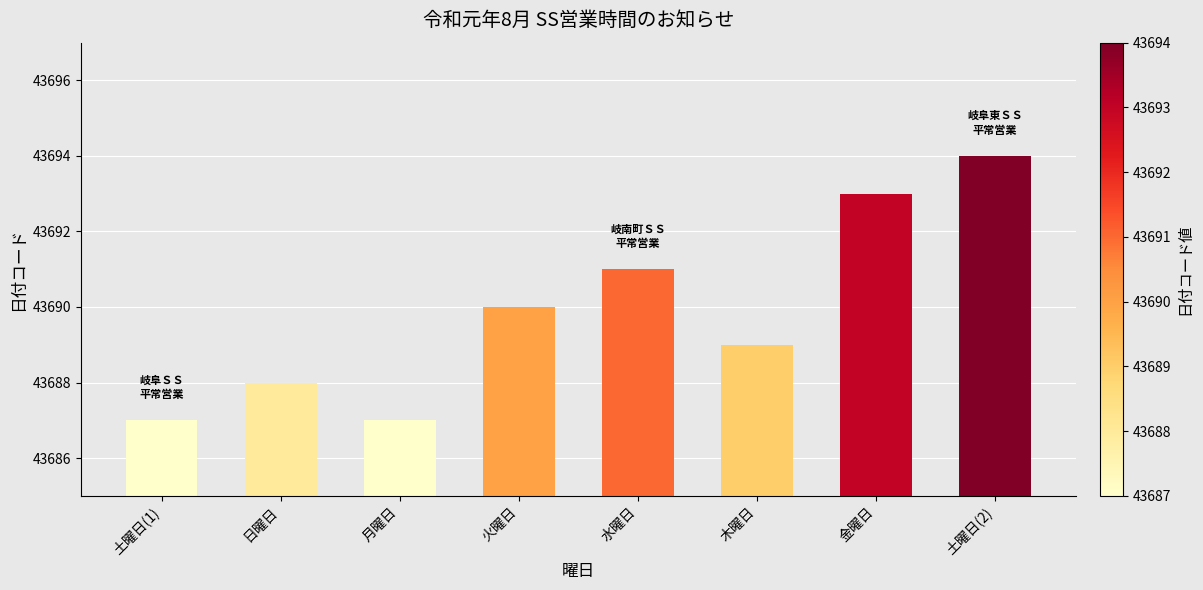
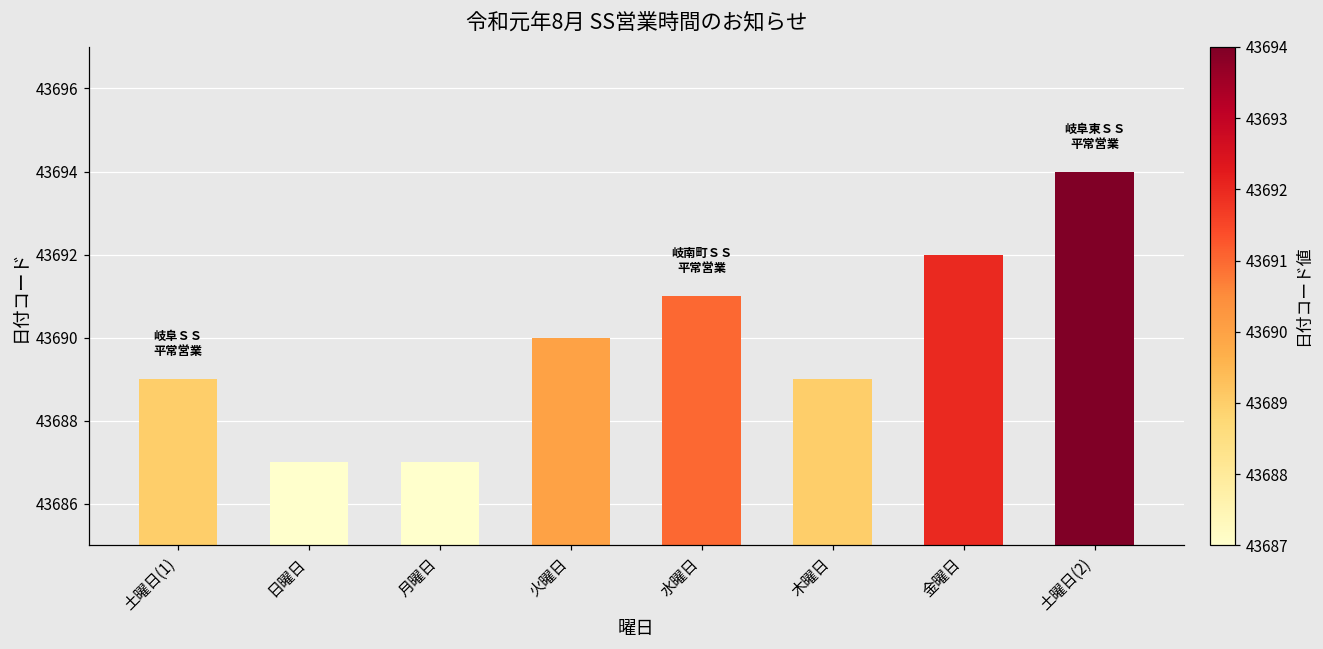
  {
-   "土曜日(1)": 43687,
-   "日曜日": 43688,
+   "土曜日(1)": 43689,
+   "日曜日": 43687,
    "月曜日": 43687,
    "火曜日": 43690,
    "水曜日": 43691,
    "木曜日": 43689,
-   "金曜日": 43693,
+   "金曜日": 43692,
    "土曜日(2)": 43694
  }
